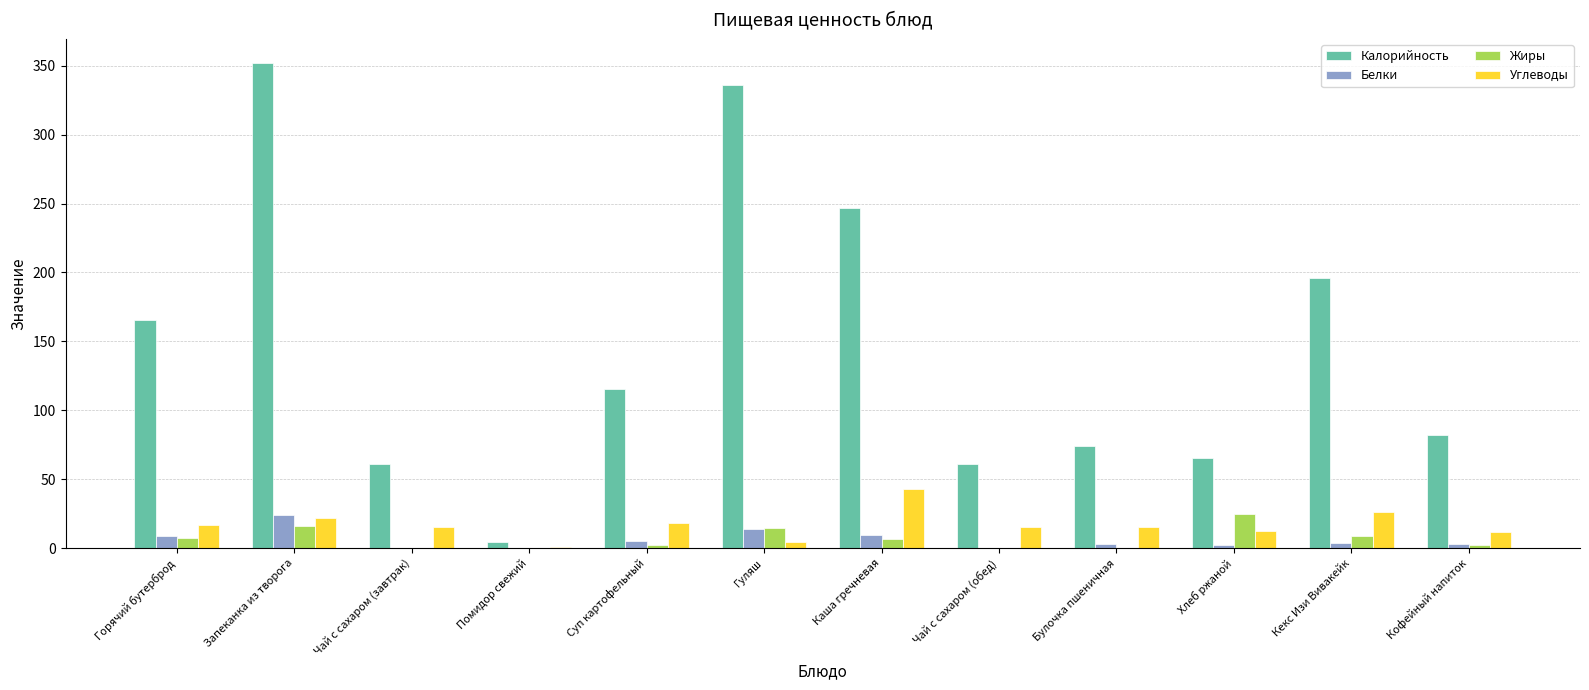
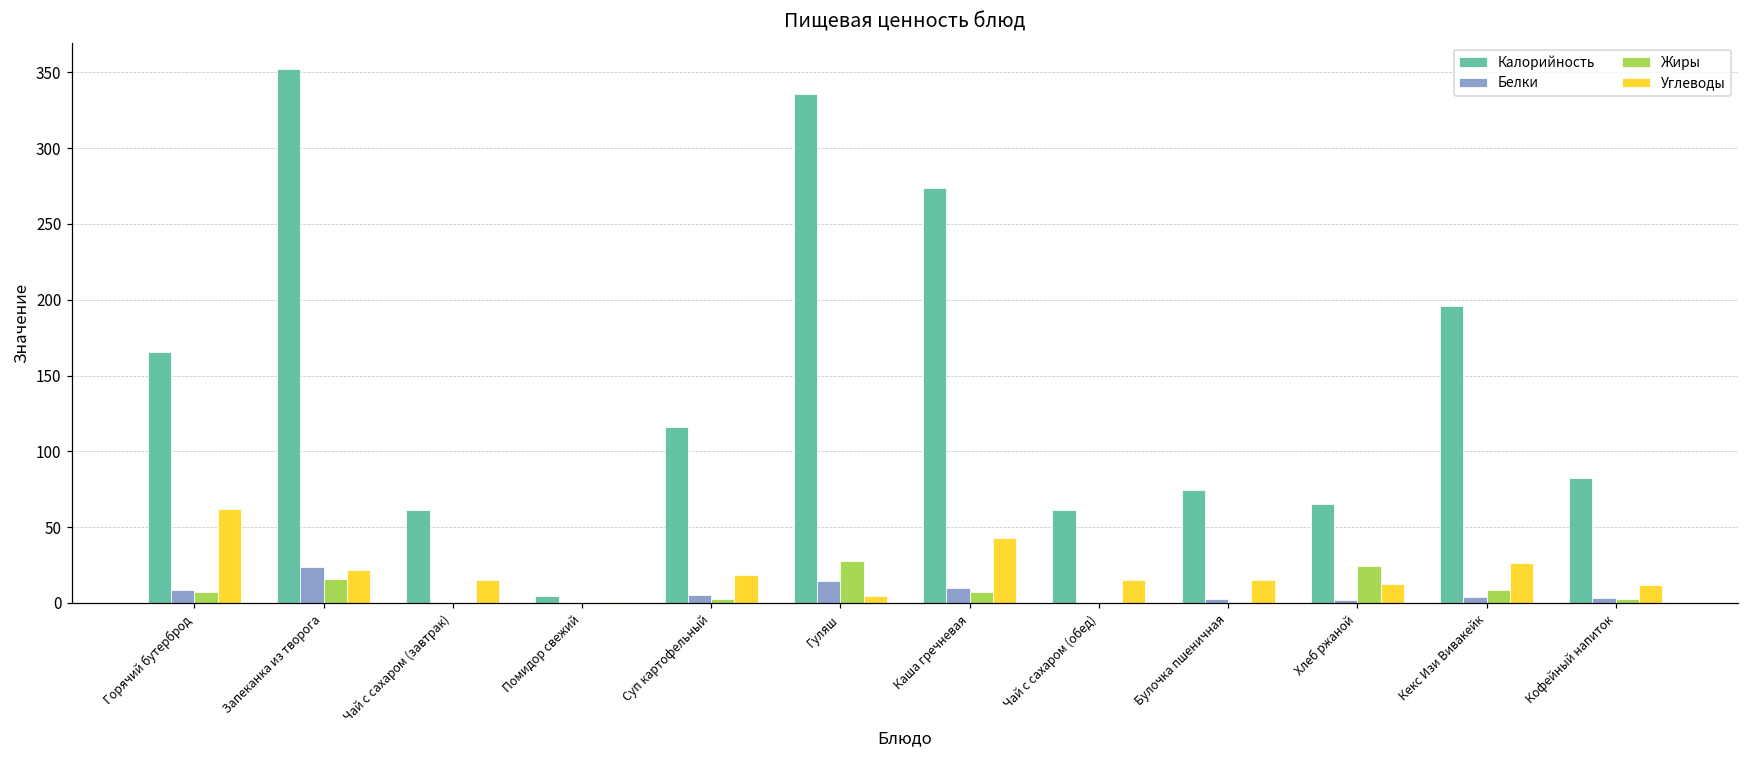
  {
    "Калорийность": {
      "Горячий бутерброд": 165,
      "Запеканка из творога": 352,
      "Чай с сахаром (завтрак)": 61,
      "Помидор свежий": 4,
      "Суп картофельный": 116,
      "Гуляш": 336,
-     "Каша гречневая": 247,
+     "Каша гречневая": 274,
      "Чай с сахаром (обед)": 61,
      "Булочка пшеничная": 74,
      "Хлеб ржаной": 65,
      "Кекс Изи Вивакейк": 196,
      "Кофейный напиток": 82
    },
    "Белки": {
      "Горячий бутерброд": 8,
      "Запеканка из творога": 24,
      "Суп картофельный": 5,
      "Гуляш": 14,
      "Каша гречневая": 10,
      "Булочка пшеничная": 3,
      "Хлеб ржаной": 2,
      "Кекс Изи Вивакейк": 4,
      "Кофейный напиток": 3
    },
    "Жиры": {
      "Горячий бутерброд": 7,
      "Запеканка из творога": 16,
      "Суп картофельный": 2,
-     "Гуляш": 15,
+     "Гуляш": 28,
      "Каша гречневая": 7,
      "Хлеб ржаной": 24,
      "Кекс Изи Вивакейк": 8,
      "Кофейный напиток": 2
    },
    "Углеводы": {
-     "Горячий бутерброд": 17,
+     "Горячий бутерброд": 62,
      "Запеканка из творога": 22,
      "Чай с сахаром (завтрак)": 15,
      "Суп картофельный": 18,
      "Гуляш": 4,
      "Каша гречневая": 43,
      "Чай с сахаром (обед)": 15,
      "Булочка пшеничная": 15,
      "Хлеб ржаной": 13,
      "Кекс Изи Вивакейк": 26,
      "Кофейный напиток": 12
    }
  }
